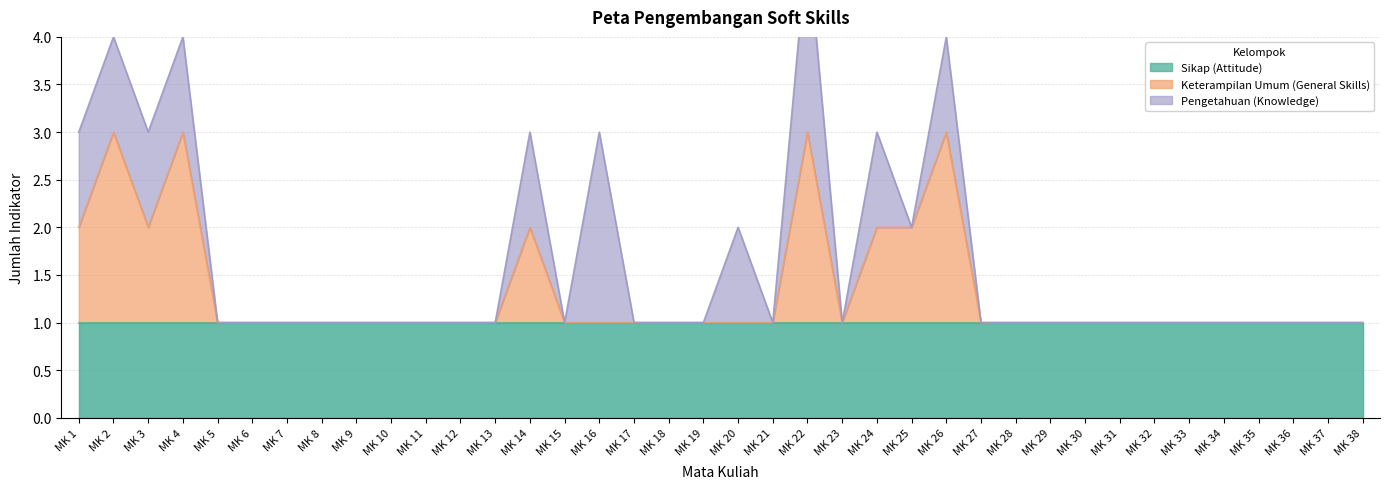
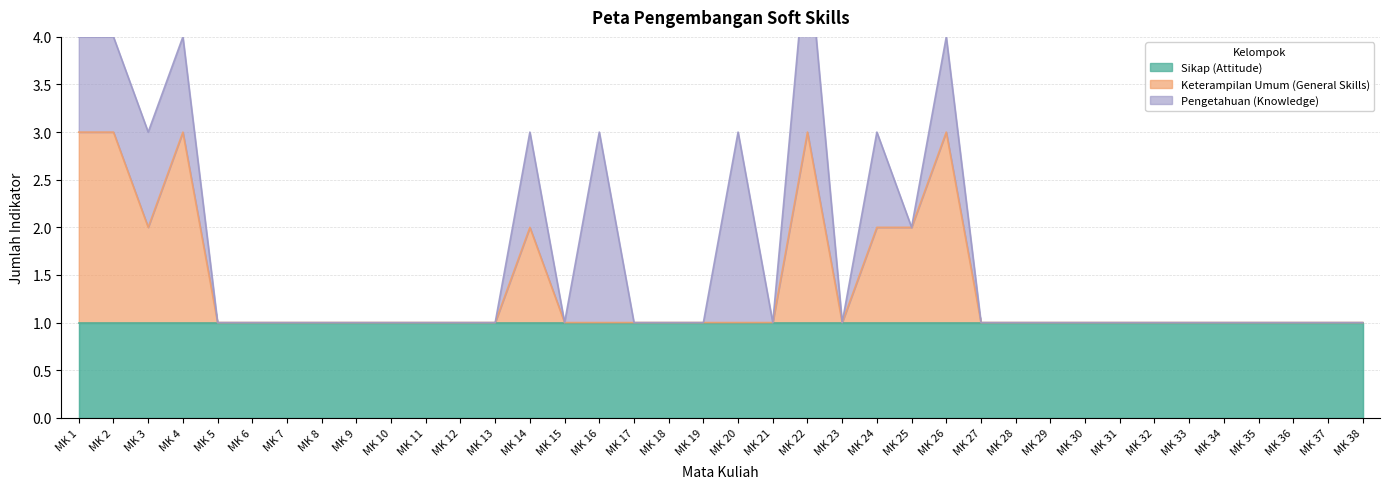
  {
    "Sikap (Attitude)": {
      "MK 1": 1.0,
      "MK 2": 1.0,
      "MK 3": 1.0,
      "MK 4": 1.0,
      "MK 14": 1.0,
      "MK 22": 1.0,
      "MK 24": 1.0,
      "MK 25": 1.0,
      "MK 26": 1.0
    },
    "Keterampilan Umum (General Skills)": {
-     "MK 1": 1
+     "MK 1": 2
    },
    "Pengetahuan (Knowledge)": {
      "MK 1": 1.0,
-     "MK 20": 2.0
+     "MK 20": 3.0
    }
  }
